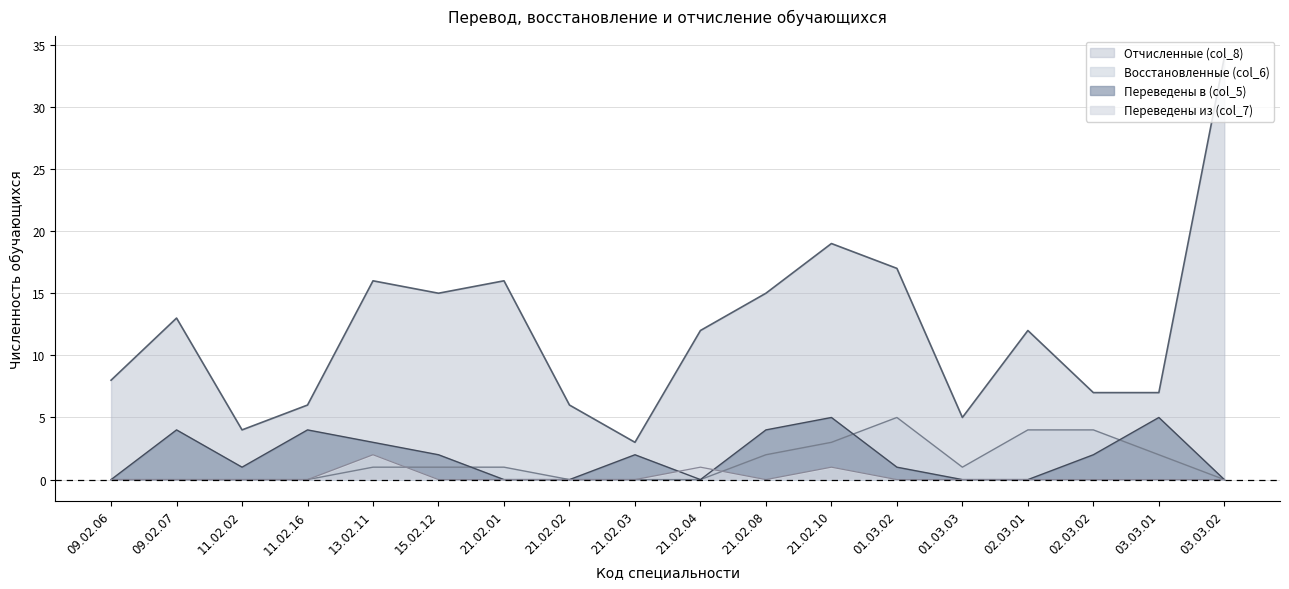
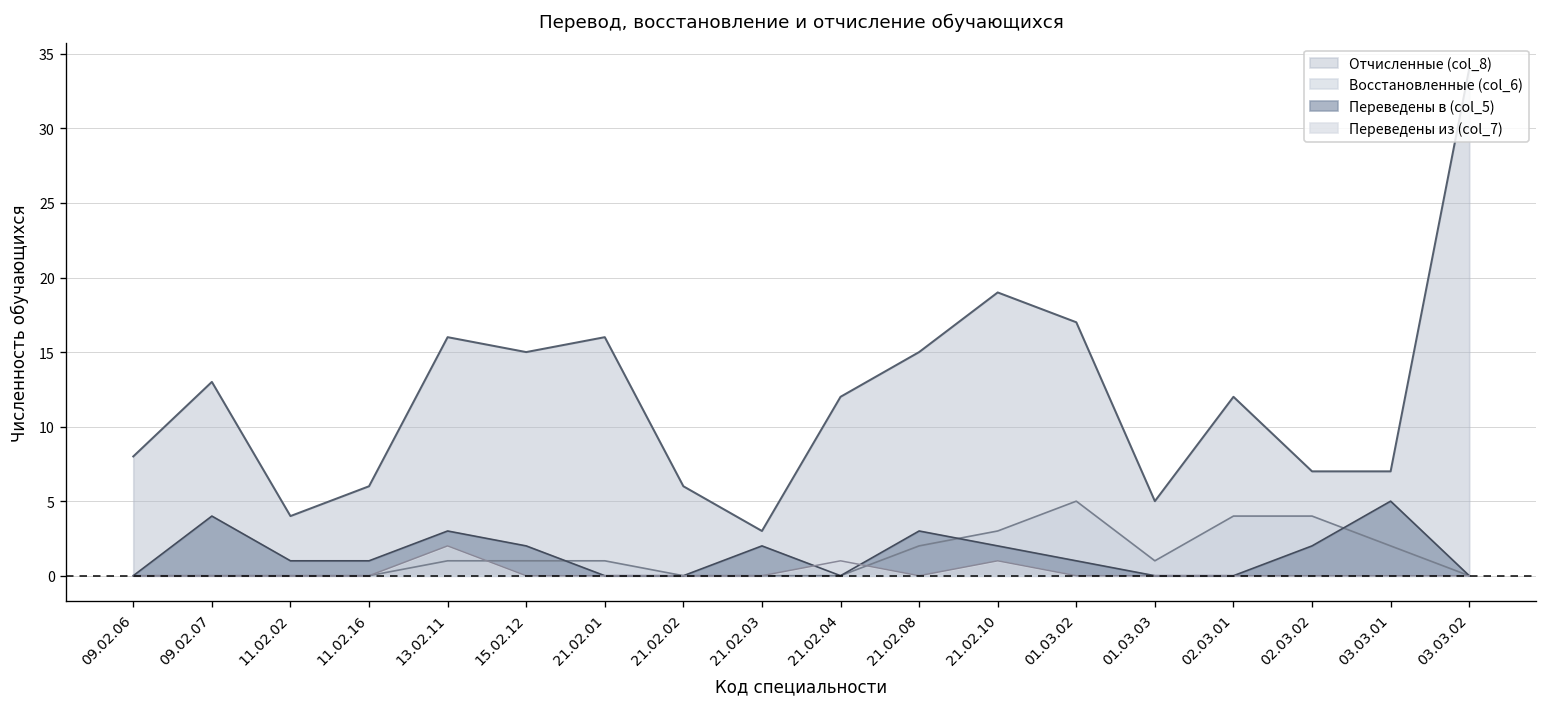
  {
    "Переведены в (col_5)": {
      "09.02.07": 4,
      "11.02.02": 1,
-     "11.02.16": 4,
+     "11.02.16": 1,
      "13.02.11": 3,
      "15.02.12": 2,
      "21.02.03": 2,
-     "21.02.08": 4,
-     "21.02.10": 5,
+     "21.02.08": 3,
+     "21.02.10": 2,
      "01.03.02": 1,
      "02.03.02": 2,
      "03.03.01": 5
    }
  }
